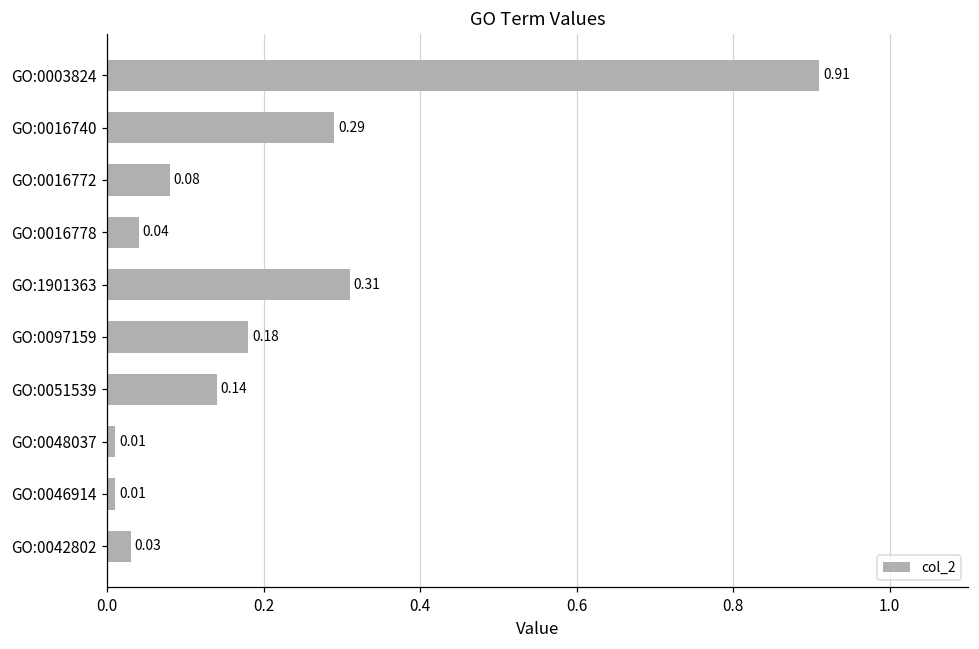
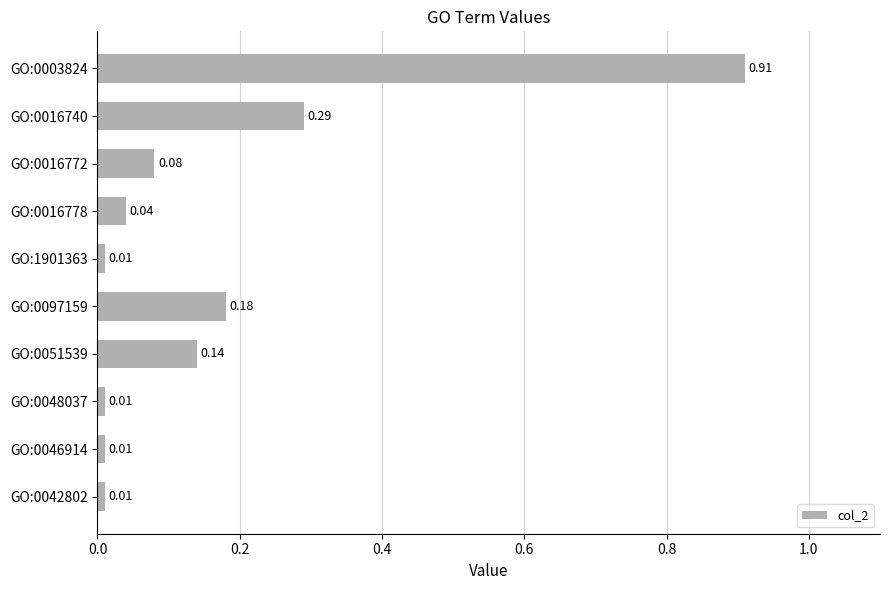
  {
    "GO:0003824": 0.91,
    "GO:0016740": 0.29,
    "GO:0016772": 0.08,
    "GO:0016778": 0.04,
-   "GO:1901363": 0.31,
+   "GO:1901363": 0.01,
    "GO:0097159": 0.18,
    "GO:0051539": 0.14,
    "GO:0048037": 0.01,
    "GO:0046914": 0.01,
-   "GO:0042802": 0.03
+   "GO:0042802": 0.01
  }
